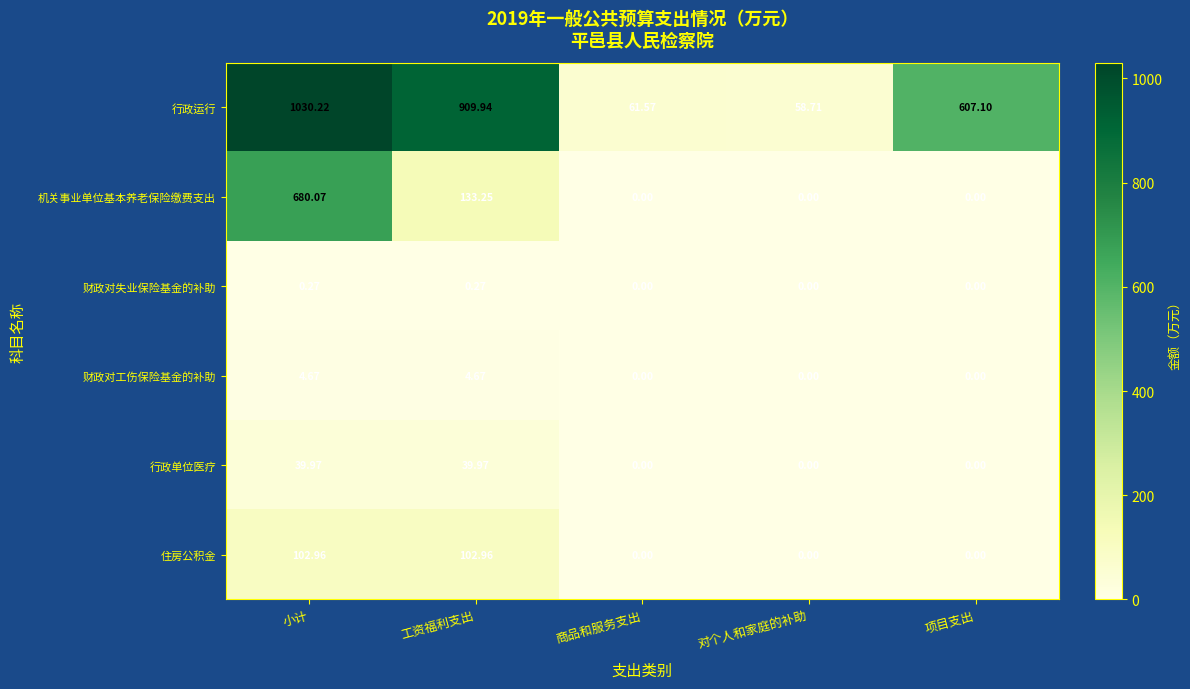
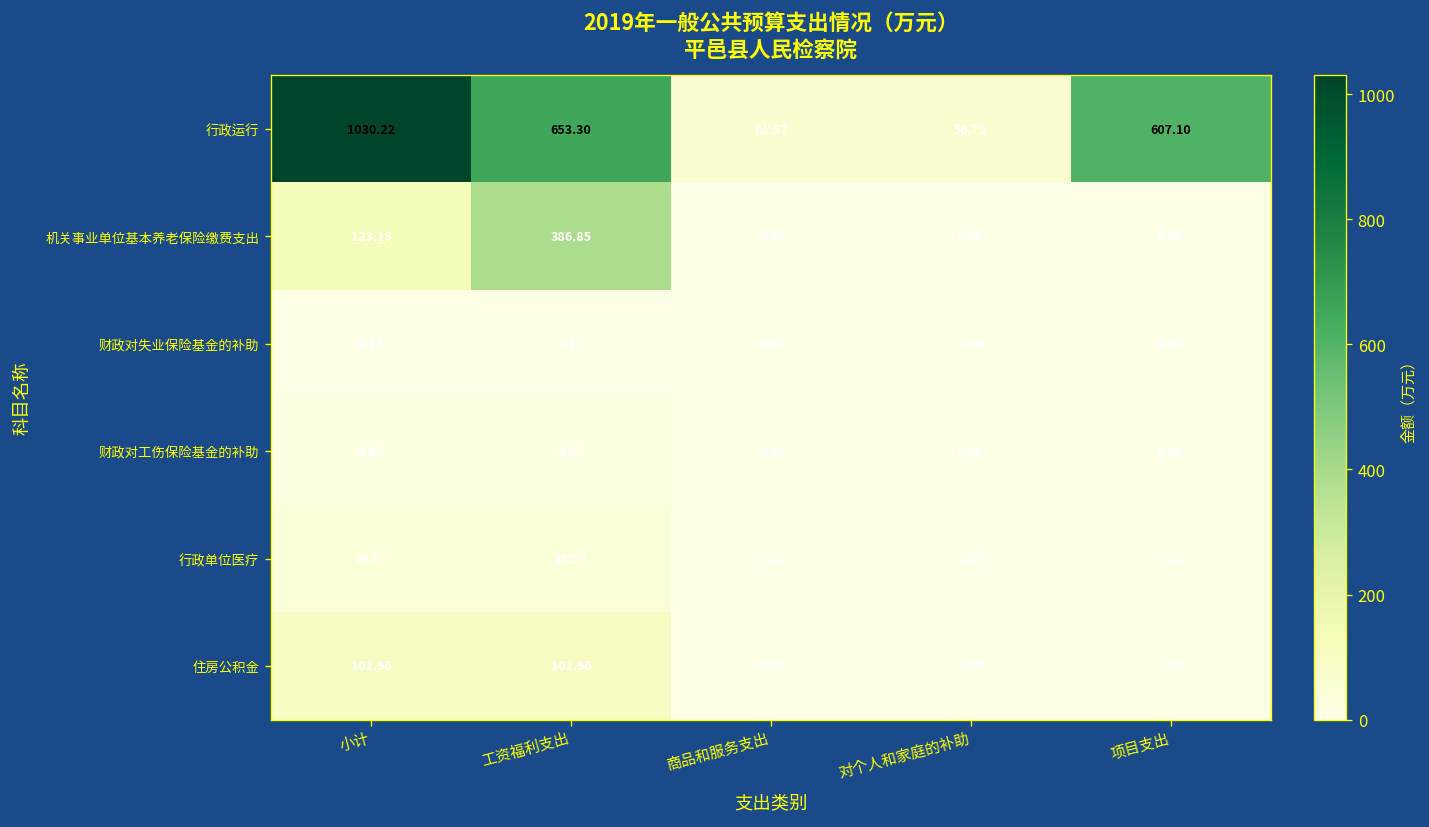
  {
    "行政运行": {
      "小计": 1030.22,
-     "工资福利支出": 909.94,
+     "工资福利支出": 653.30,
      "项目支出": 607.10
    },
    "机关事业单位基本养老保险缴费支出": {
-     "小计": 680.07,
-     "工资福利支出": 133.25
+     "小计": 133.25,
+     "工资福利支出": 386.85
    },
    "住房公积金": {
      "小计": 102.96,
      "工资福利支出": 102.96
    }
  }
